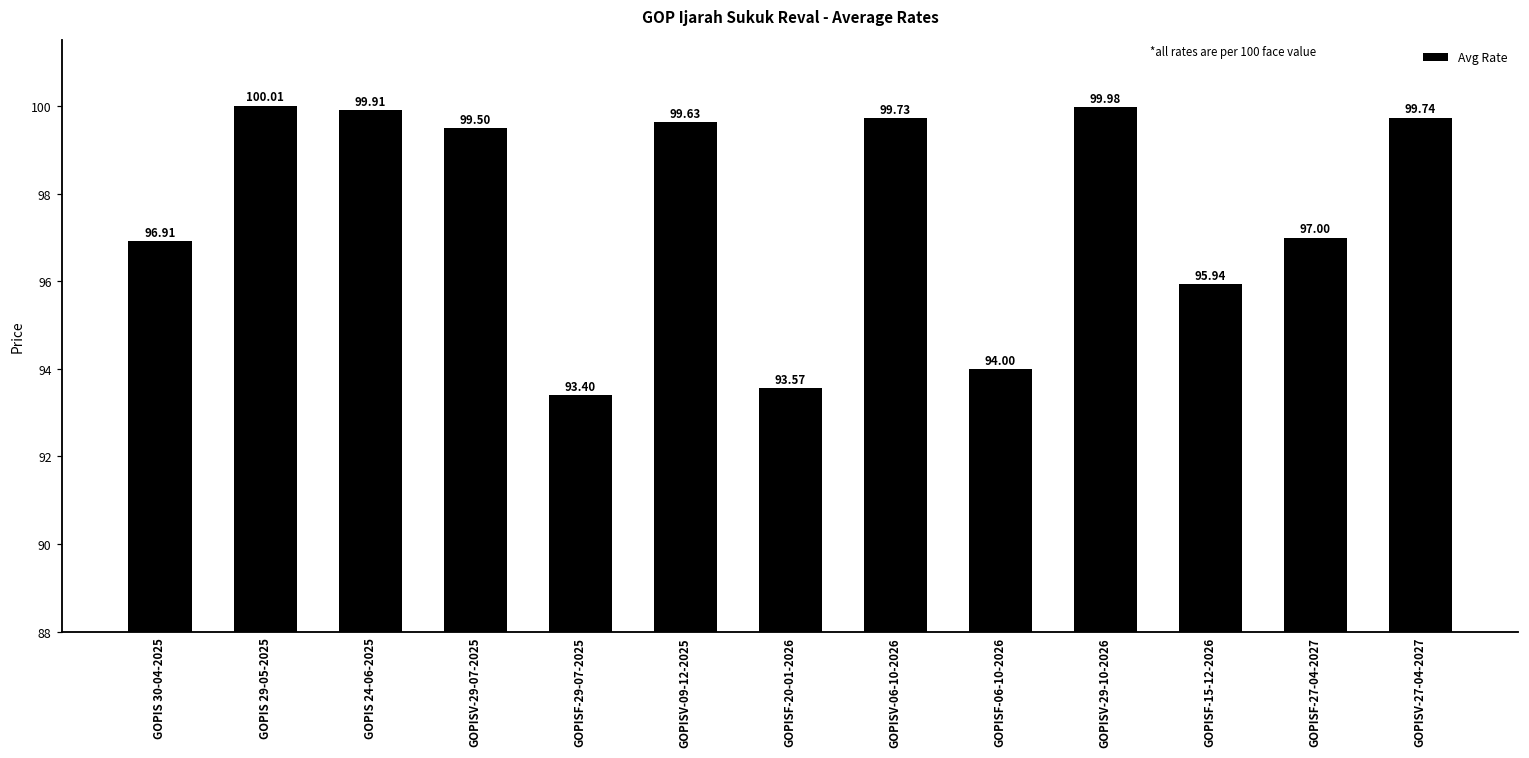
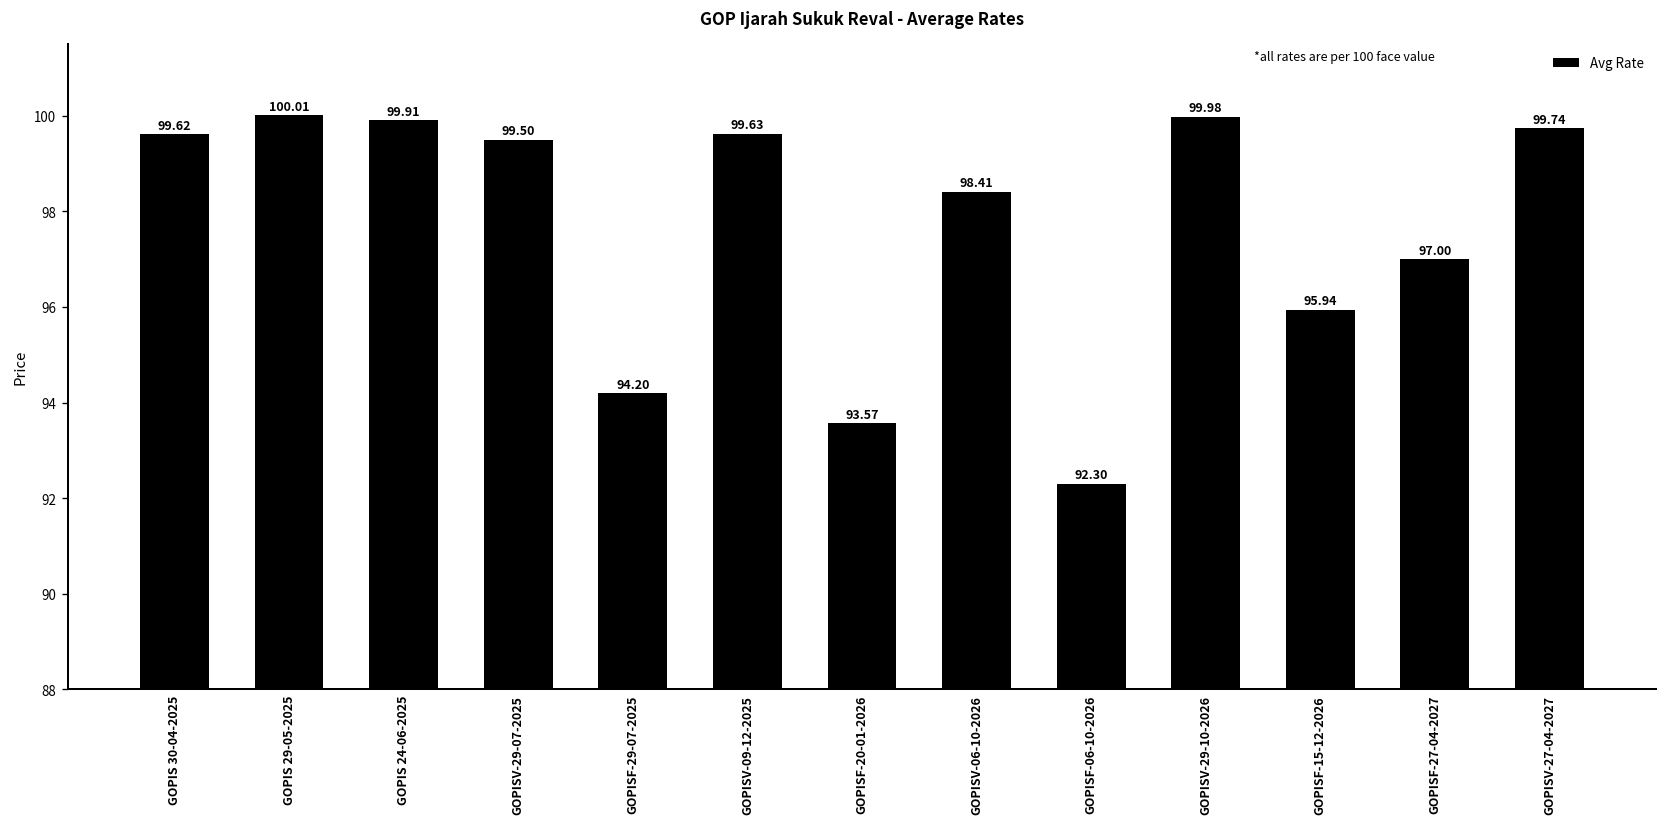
  {
-   "GOPIS 30-04-2025": 96.91,
+   "GOPIS 30-04-2025": 99.62,
    "GOPIS 29-05-2025": 100.01,
    "GOPIS 24-06-2025": 99.91,
    "GOPISV-29-07-2025": 99.50,
-   "GOPISF-29-07-2025": 93.40,
+   "GOPISF-29-07-2025": 94.20,
    "GOPISV-09-12-2025": 99.63,
    "GOPISF-20-01-2026": 93.57,
-   "GOPISV-06-10-2026": 99.73,
-   "GOPISF-06-10-2026": 94.00,
+   "GOPISV-06-10-2026": 98.41,
+   "GOPISF-06-10-2026": 92.30,
    "GOPISV-29-10-2026": 99.98,
    "GOPISF-15-12-2026": 95.94,
    "GOPISF-27-04-2027": 97.00,
    "GOPISV-27-04-2027": 99.74
  }
